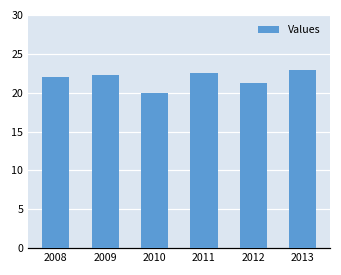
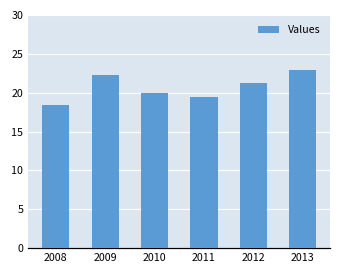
  {
-   "2008": 22,
+   "2008": 18,
    "2009": 22,
    "2010": 20,
-   "2011": 23,
+   "2011": 19,
    "2012": 21,
    "2013": 23
  }
